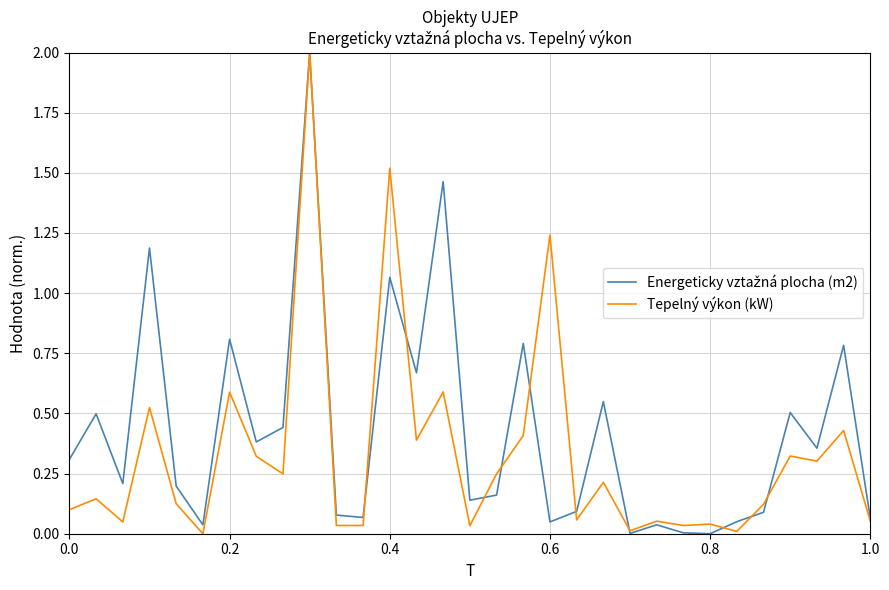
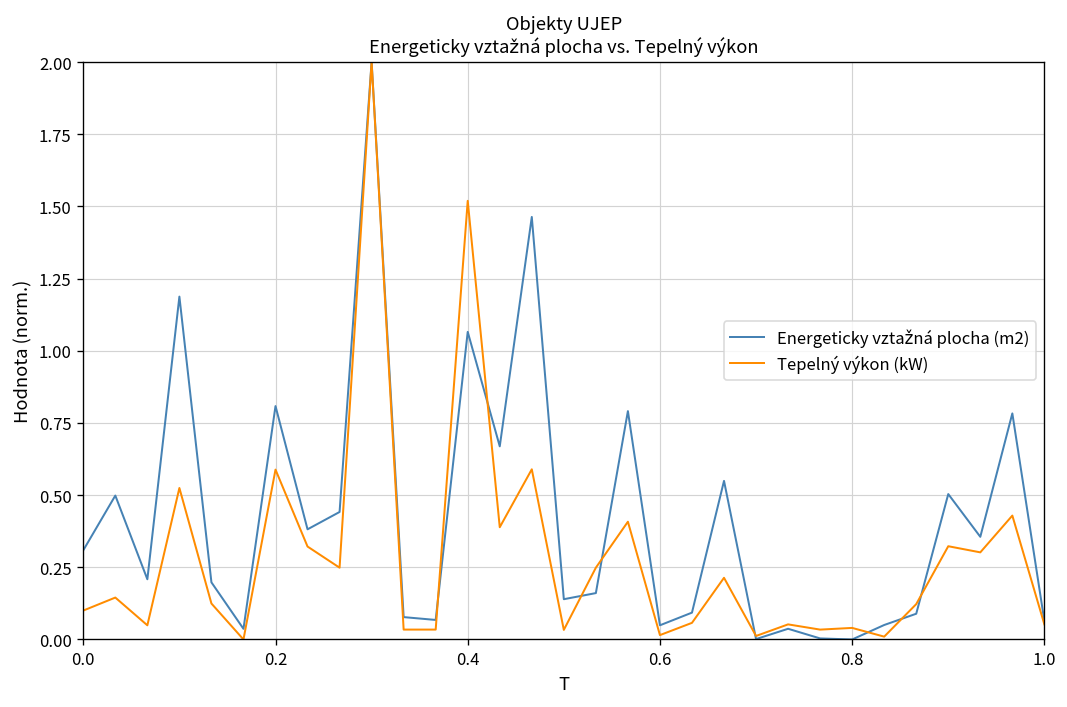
  {
    "Energeticky vztažná plocha (m2)": {
      "0.0": 0.31,
      "0.2": 0.81,
      "0.4": 1.07,
      "0.6": 0.05,
      "0.8": 0.00,
      "1.0": 0.06
    },
    "Tepelný výkon (kW)": {
      "0.0": 0.10,
      "0.2": 0.59,
      "0.4": 1.52,
-     "0.6": 1.24,
+     "0.6": 0.02,
      "0.8": 0.04,
      "1.0": 0.05
    }
  }
